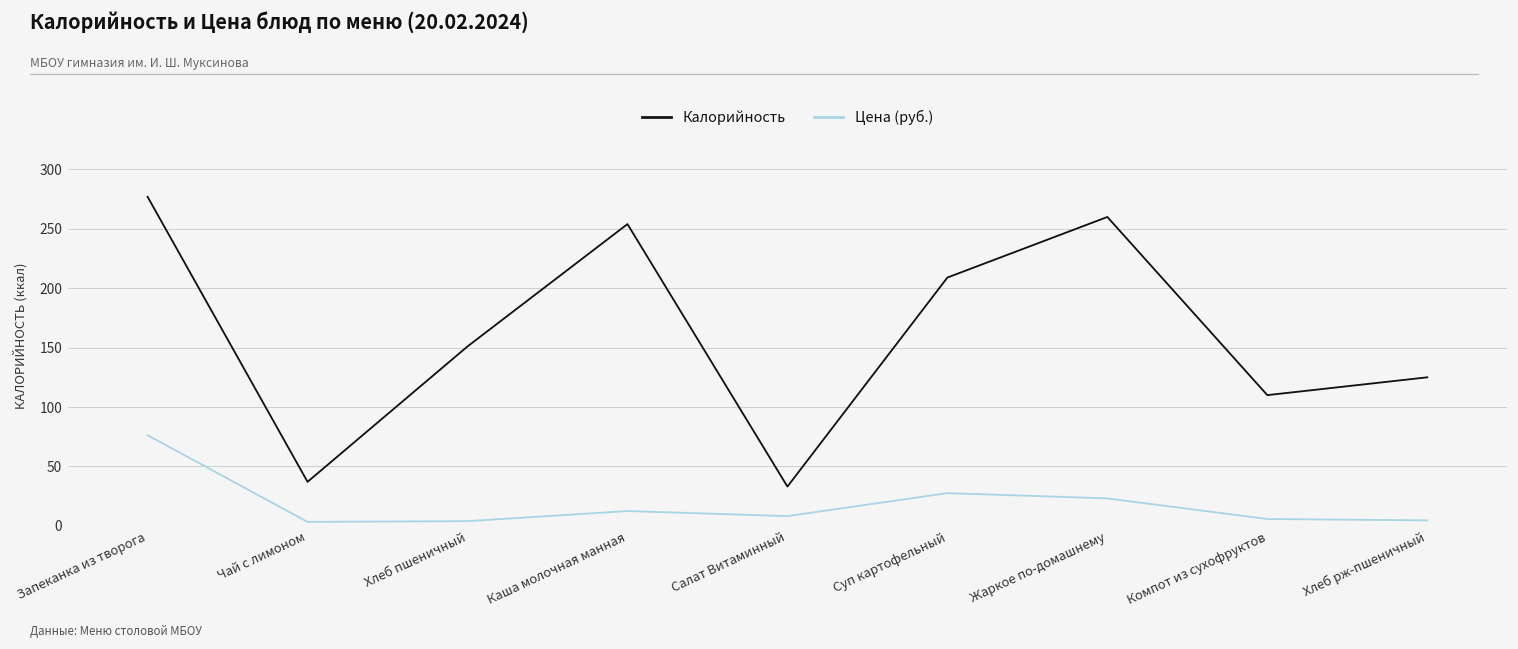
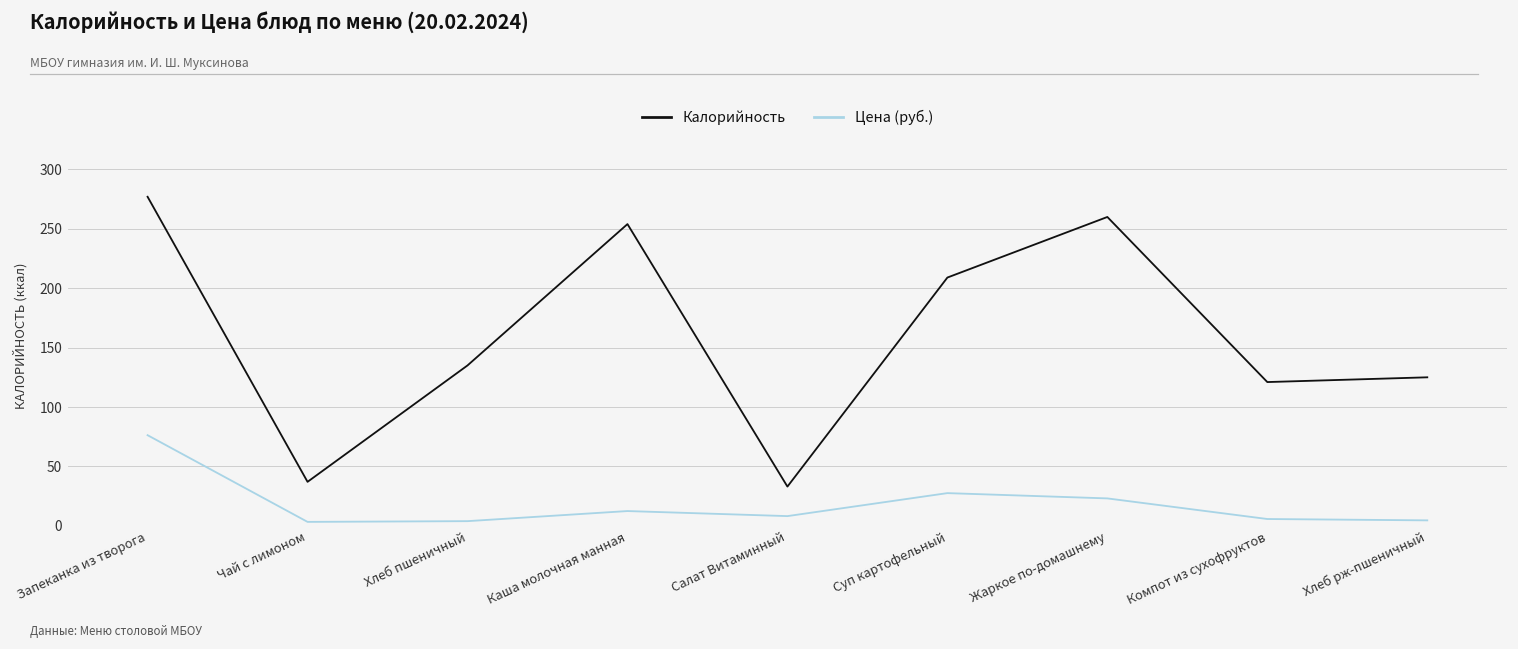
  {
    "Калорийность": {
      "Запеканка из творога": 277,
      "Чай с лимоном": 37,
-     "Хлеб пшеничный": 151,
+     "Хлеб пшеничный": 135,
      "Каша молочная манная": 254,
      "Салат Витаминный": 33,
      "Суп картофельный": 209,
      "Жаркое по-домашнему": 260,
-     "Компот из сухофруктов": 110,
+     "Компот из сухофруктов": 121,
      "Хлеб рж-пшеничный": 125
    },
    "Цена (руб.)": {
      "Запеканка из творога": 76,
      "Чай с лимоном": 3,
      "Хлеб пшеничный": 4,
      "Каша молочная манная": 12,
      "Салат Витаминный": 8,
      "Суп картофельный": 28,
      "Жаркое по-домашнему": 23,
      "Компот из сухофруктов": 6,
      "Хлеб рж-пшеничный": 5
    }
  }
